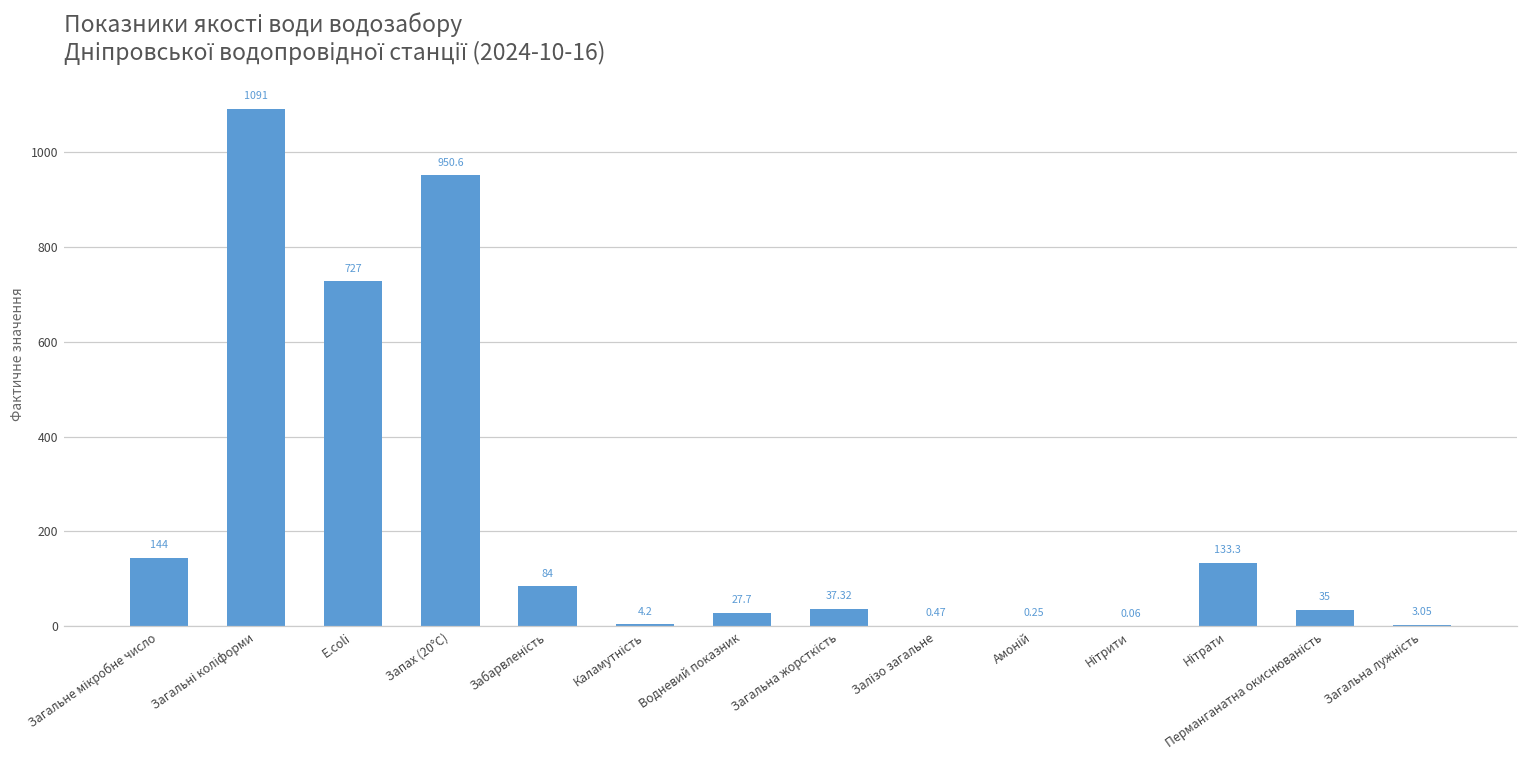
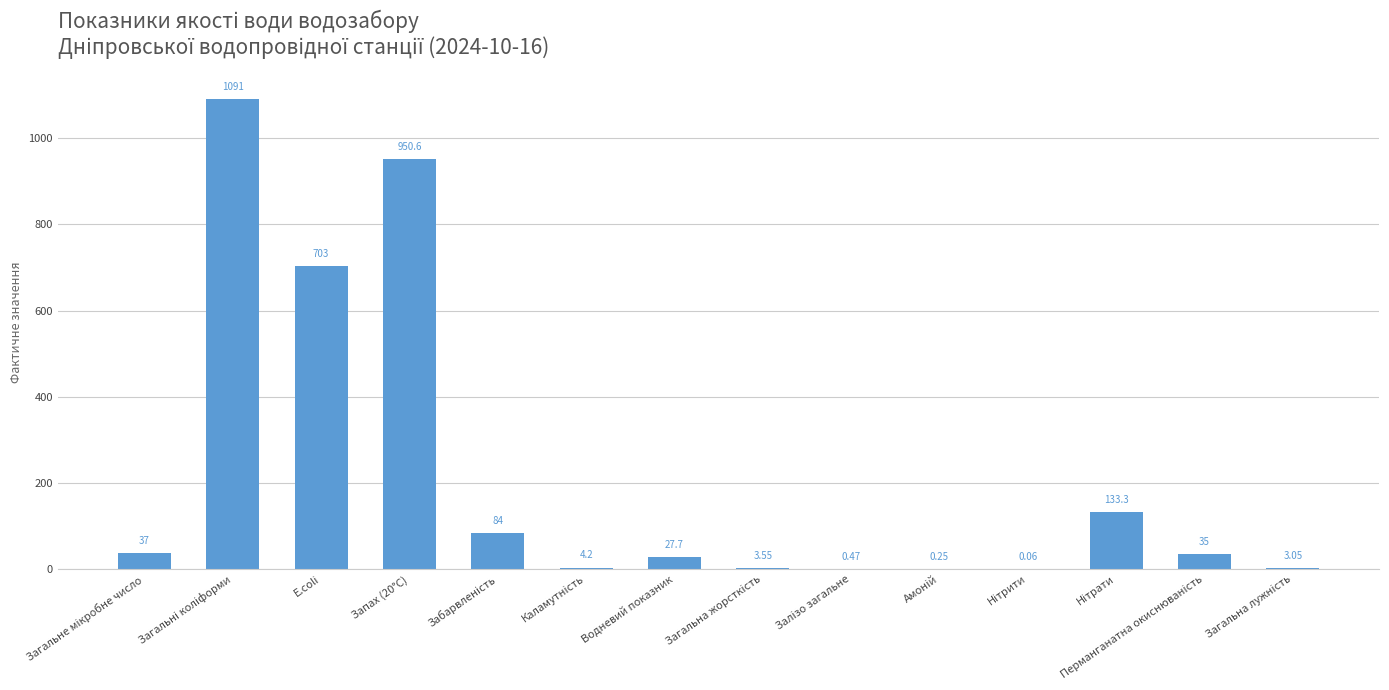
  {
-   "Загальне мікробне число": 144,
+   "Загальне мікробне число": 37,
    "Загальні коліформи": 1091,
-   "E.coli": 727,
+   "E.coli": 703,
    "Запах (20°C)": 950.6,
    "Забарвленість": 84,
    "Каламутність": 4.2,
    "Водневий показник": 27.7,
-   "Загальна жорсткість": 37.32,
+   "Загальна жорсткість": 3.55,
    "Залізо загальне": 0.47,
    "Амоній": 0.25,
    "Нітрити": 0.06,
    "Нітрати": 133.3,
    "Перманганатна окиснюваність": 35,
    "Загальна лужність": 3.05
  }
